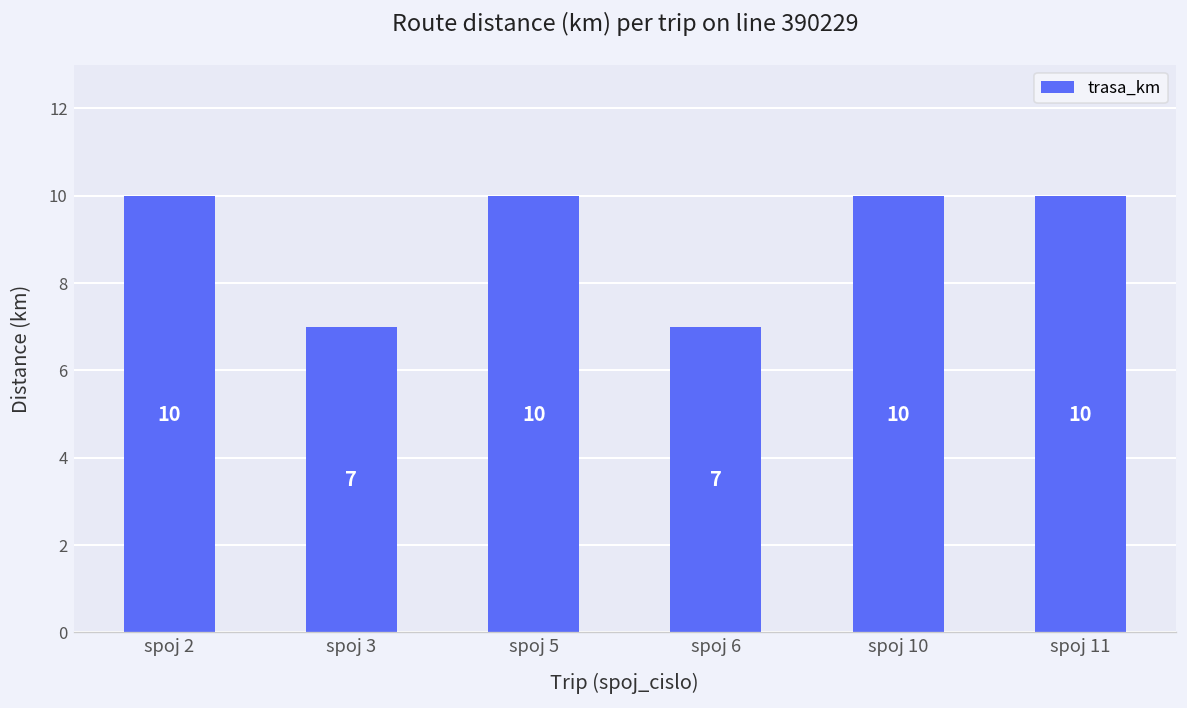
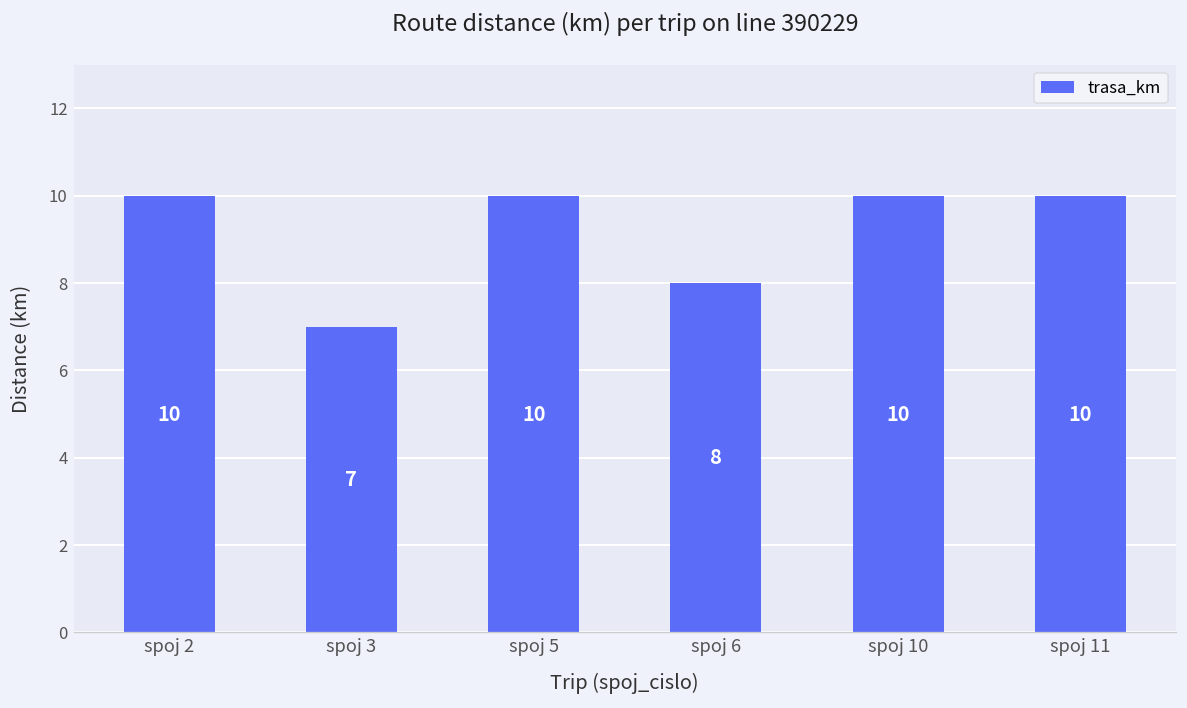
  {
    "spoj 2": 10,
    "spoj 3": 7,
    "spoj 5": 10,
-   "spoj 6": 7,
+   "spoj 6": 8,
    "spoj 10": 10,
    "spoj 11": 10
  }
